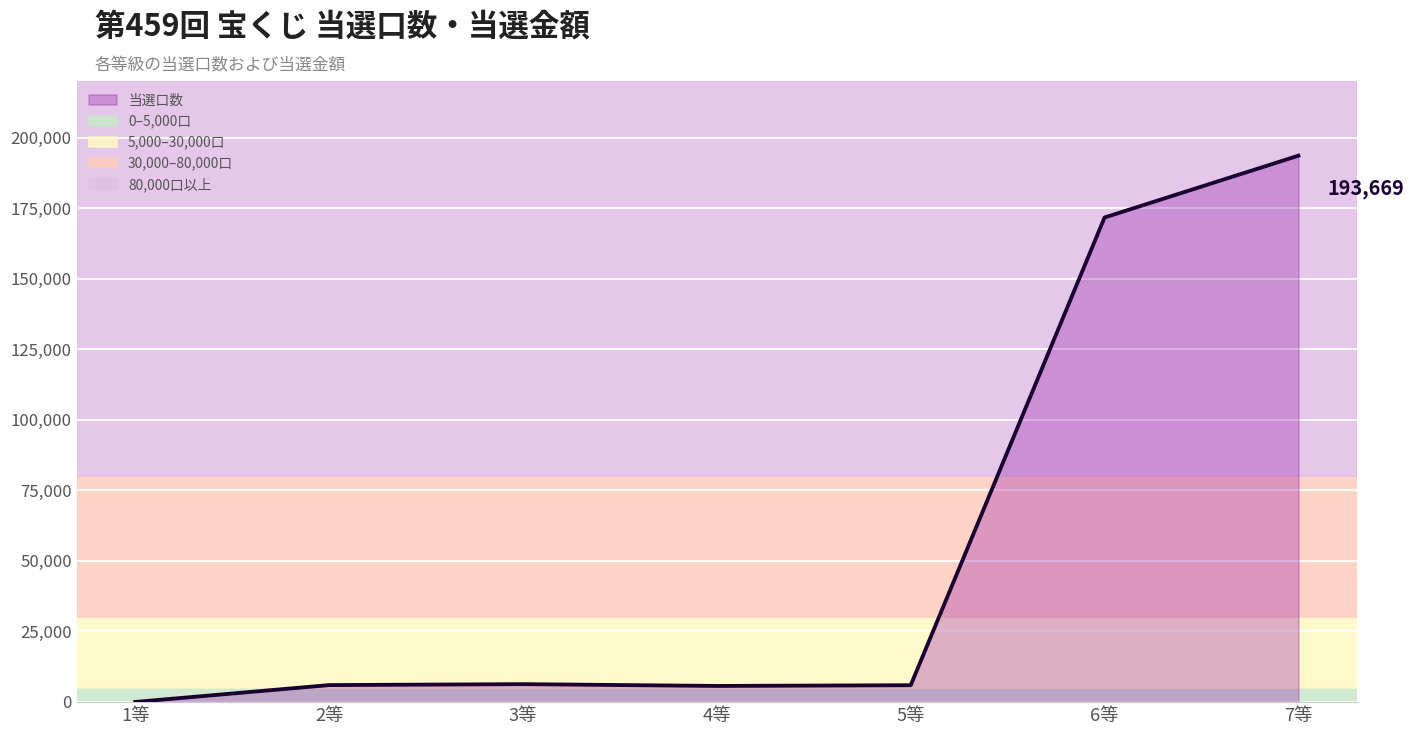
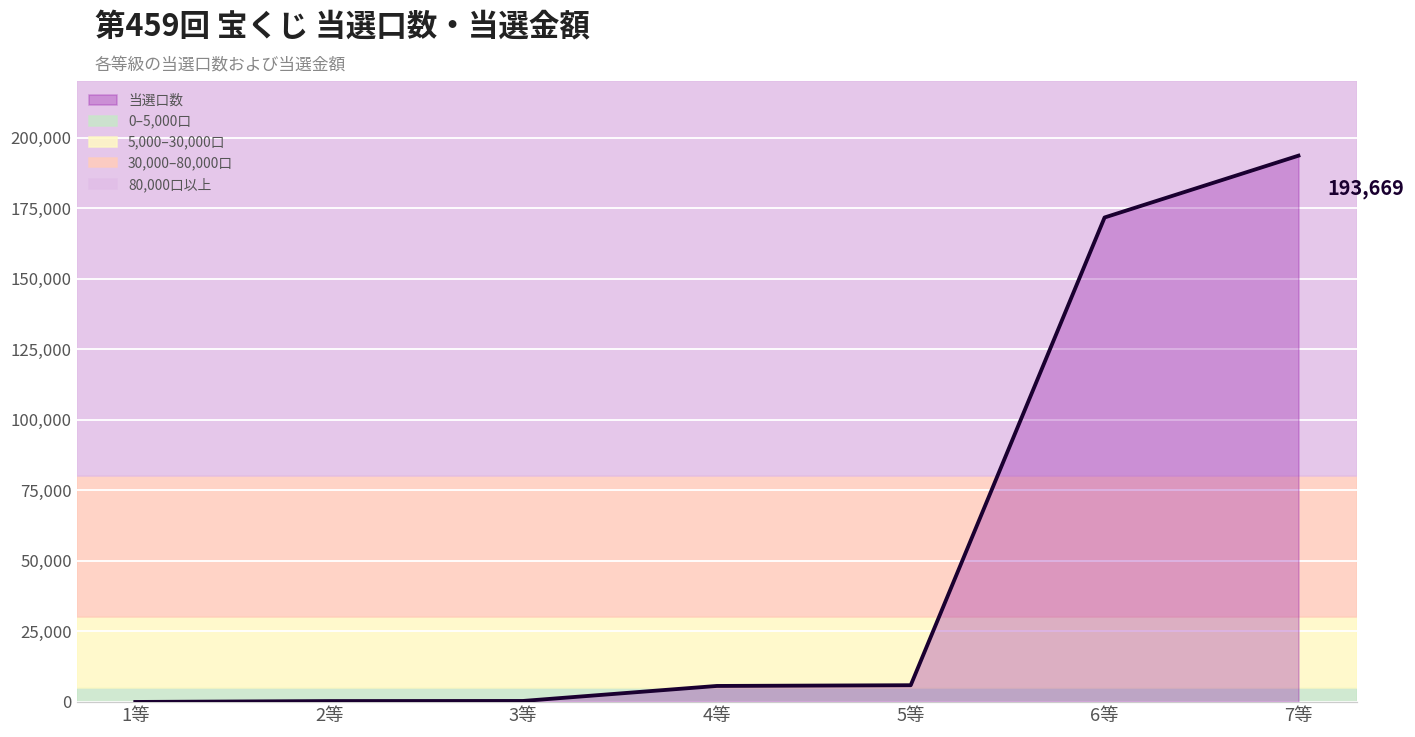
  {
    "1等": "0",
-   "2等": "6,000",
-   "3等": "6,000",
+   "2等": "0",
+   "3等": "0",
    "4等": "6,000",
    "5等": "6,000",
    "6等": "172,000",
    "7等": "194,000"
  }
